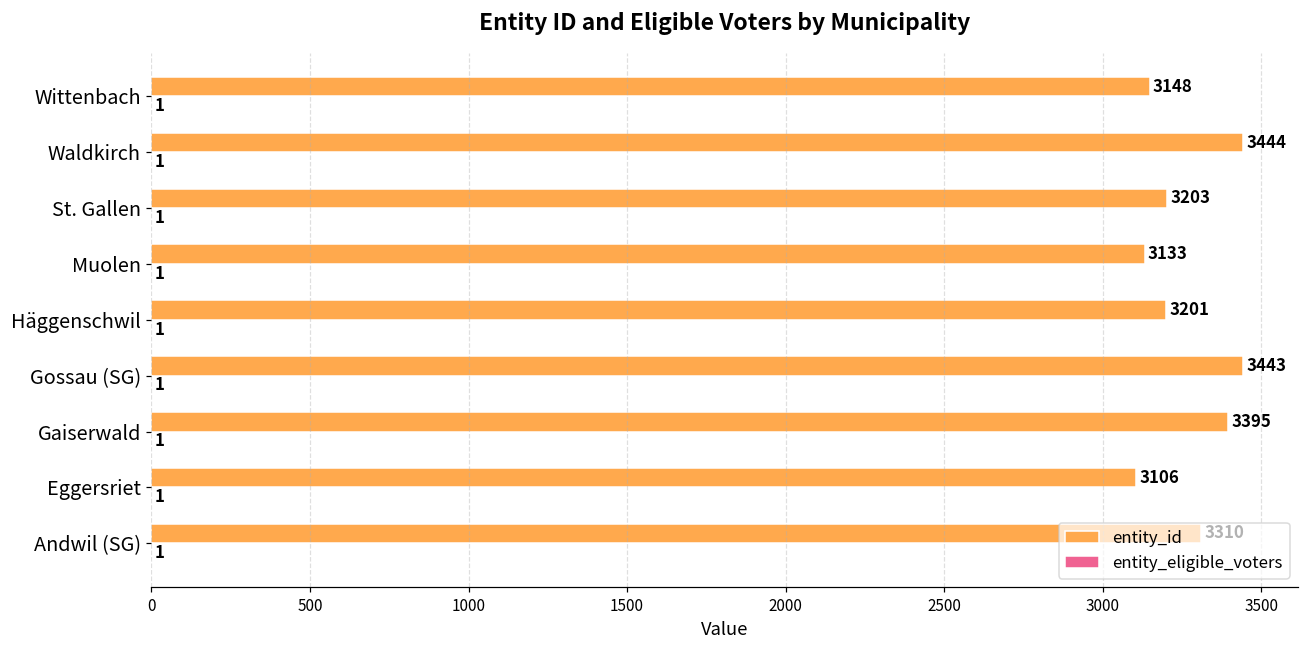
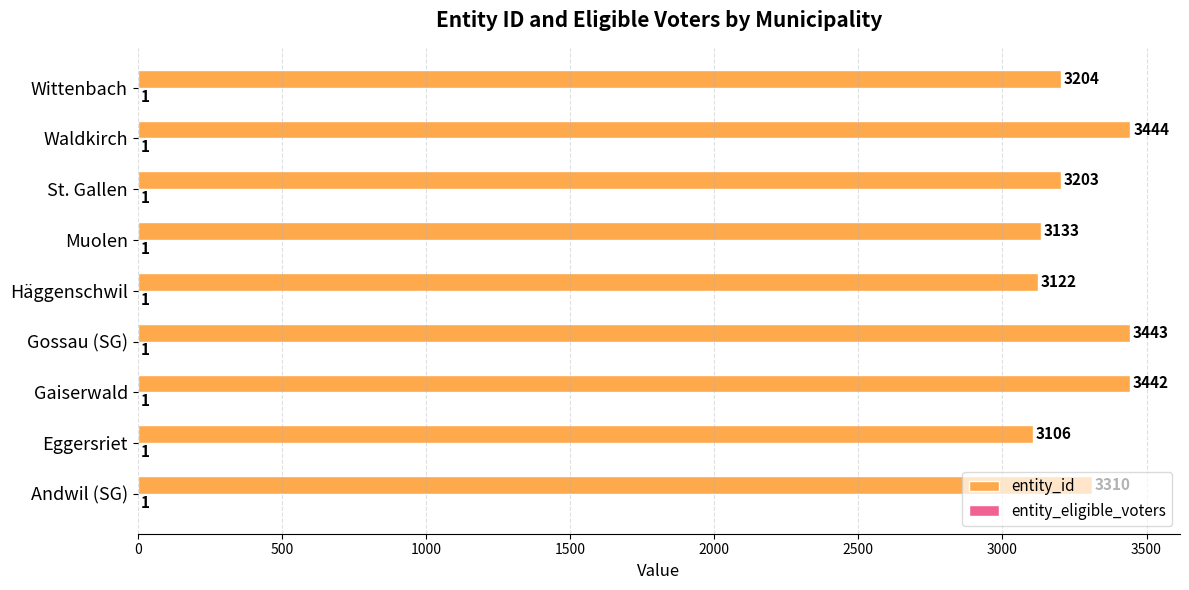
  {
    "entity_id": {
-     "Wittenbach": 3148,
+     "Wittenbach": 3204,
      "Waldkirch": 3444,
      "St. Gallen": 3203,
      "Muolen": 3133,
-     "Häggenschwil": 3201,
+     "Häggenschwil": 3122,
      "Gossau (SG)": 3443,
-     "Gaiserwald": 3395,
+     "Gaiserwald": 3442,
      "Eggersriet": 3106
    },
    "entity_eligible_voters": {
      "Wittenbach": 1,
      "Waldkirch": 1,
      "St. Gallen": 1,
      "Muolen": 1,
      "Häggenschwil": 1,
      "Gossau (SG)": 1,
      "Gaiserwald": 1,
      "Eggersriet": 1,
      "Andwil (SG)": 1
    }
  }
